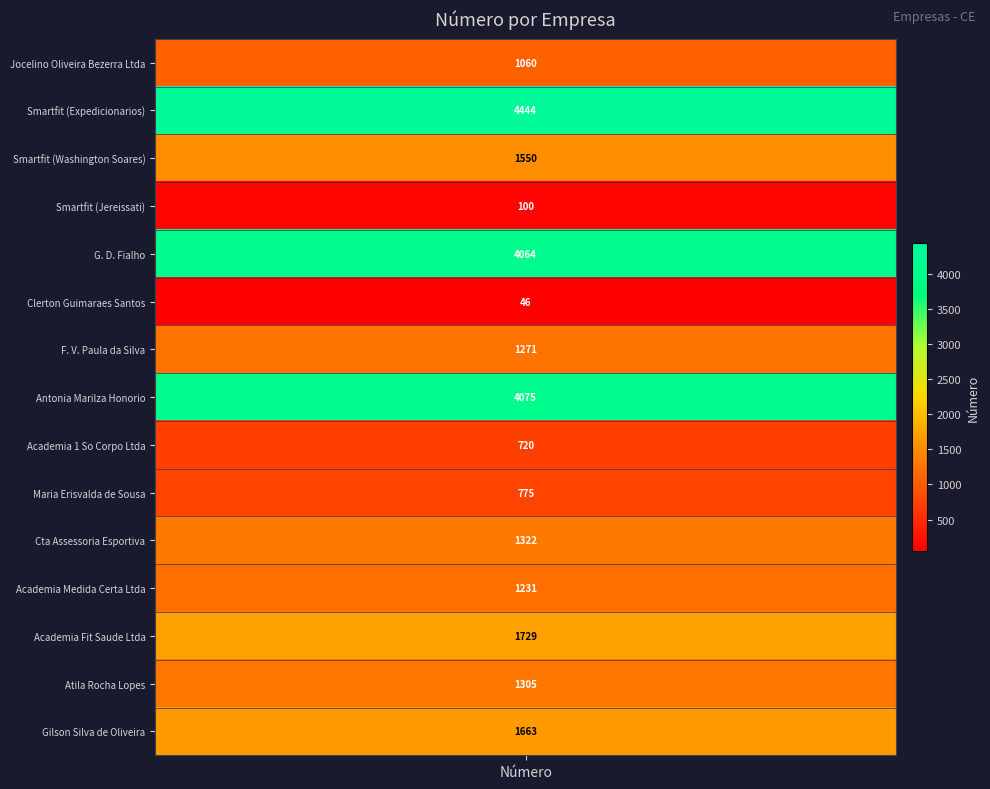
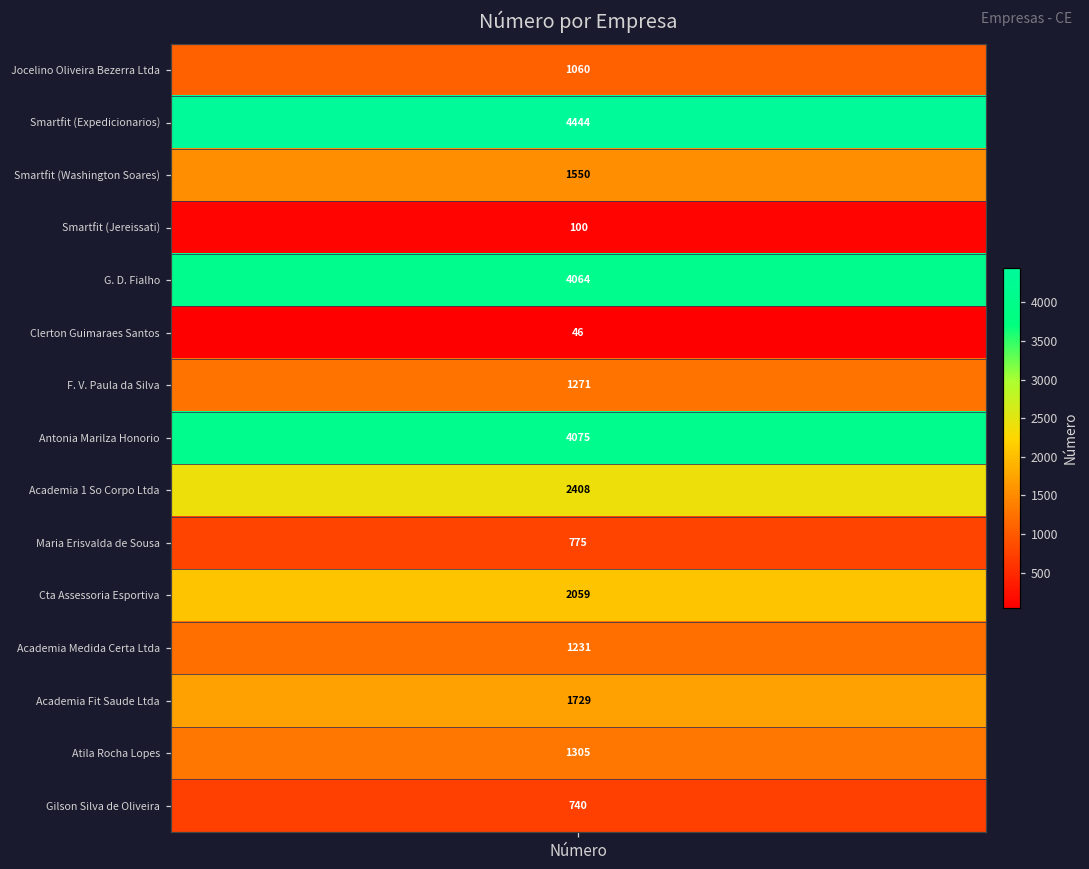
  {
    "Jocelino Oliveira Bezerra Ltda": {
      "Número": 1060
    },
    "Smartfit (Expedicionarios)": {
      "Número": 4444
    },
    "Smartfit (Washington Soares)": {
      "Número": 1550
    },
    "Smartfit (Jereissati)": {
      "Número": 100
    },
    "G. D. Fialho": {
      "Número": 4064
    },
    "Clerton Guimaraes Santos": {
      "Número": 46
    },
    "F. V. Paula da Silva": {
      "Número": 1271
    },
    "Antonia Marilza Honorio": {
      "Número": 4075
    },
    "Academia 1 So Corpo Ltda": {
-     "Número": 720
+     "Número": 2408
    },
    "Maria Erisvalda de Sousa": {
      "Número": 775
    },
    "Cta Assessoria Esportiva": {
-     "Número": 1322
+     "Número": 2059
    },
    "Academia Medida Certa Ltda": {
      "Número": 1231
    },
    "Academia Fit Saude Ltda": {
      "Número": 1729
    },
    "Atila Rocha Lopes": {
      "Número": 1305
    },
    "Gilson Silva de Oliveira": {
-     "Número": 1663
+     "Número": 740
    }
  }
